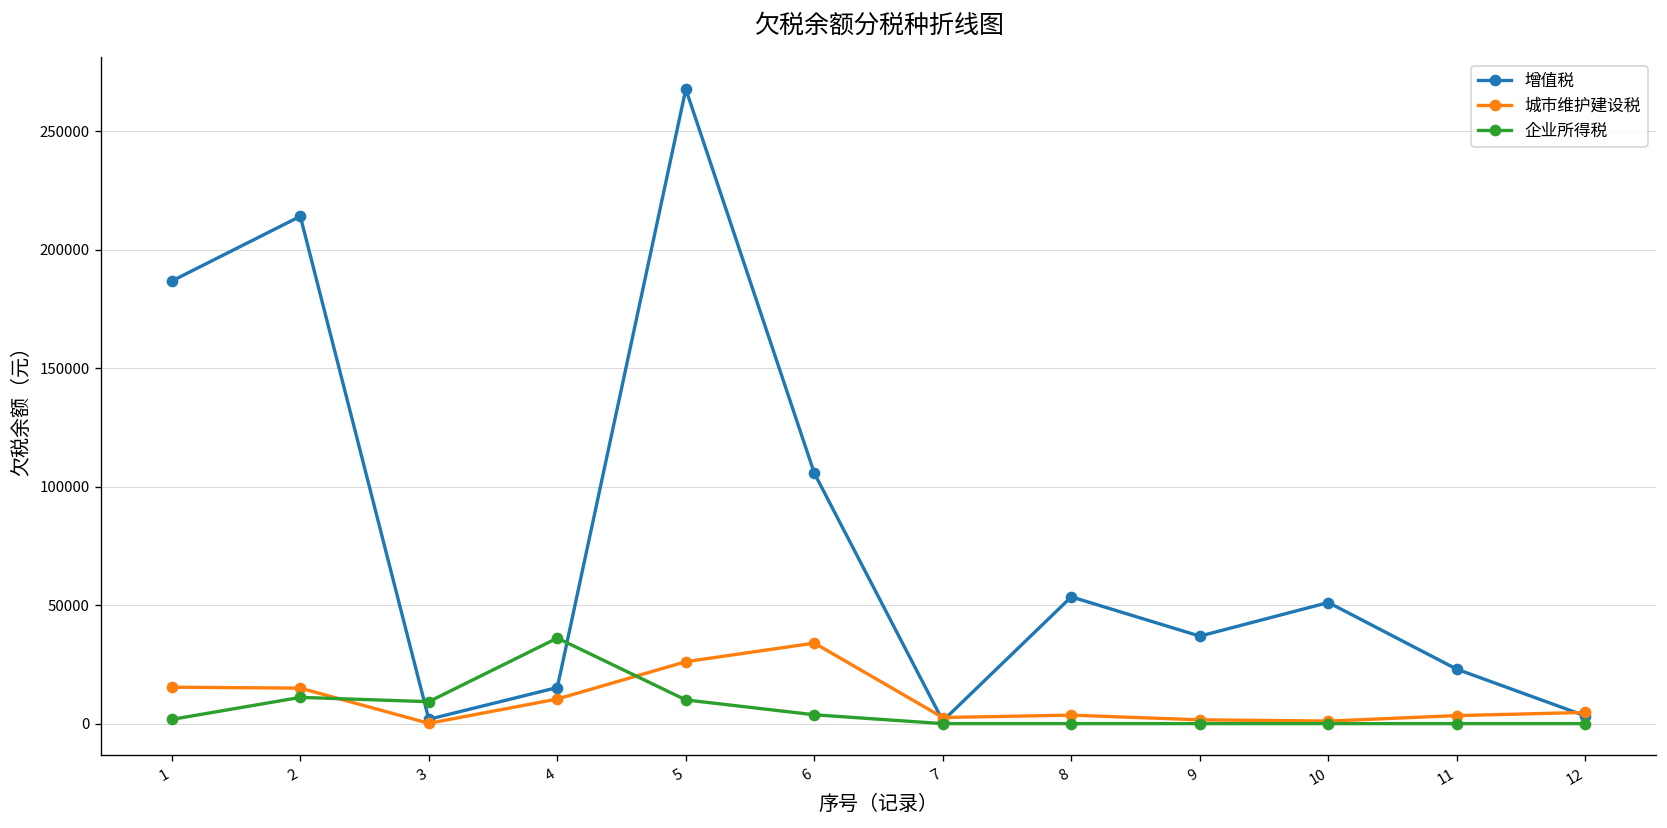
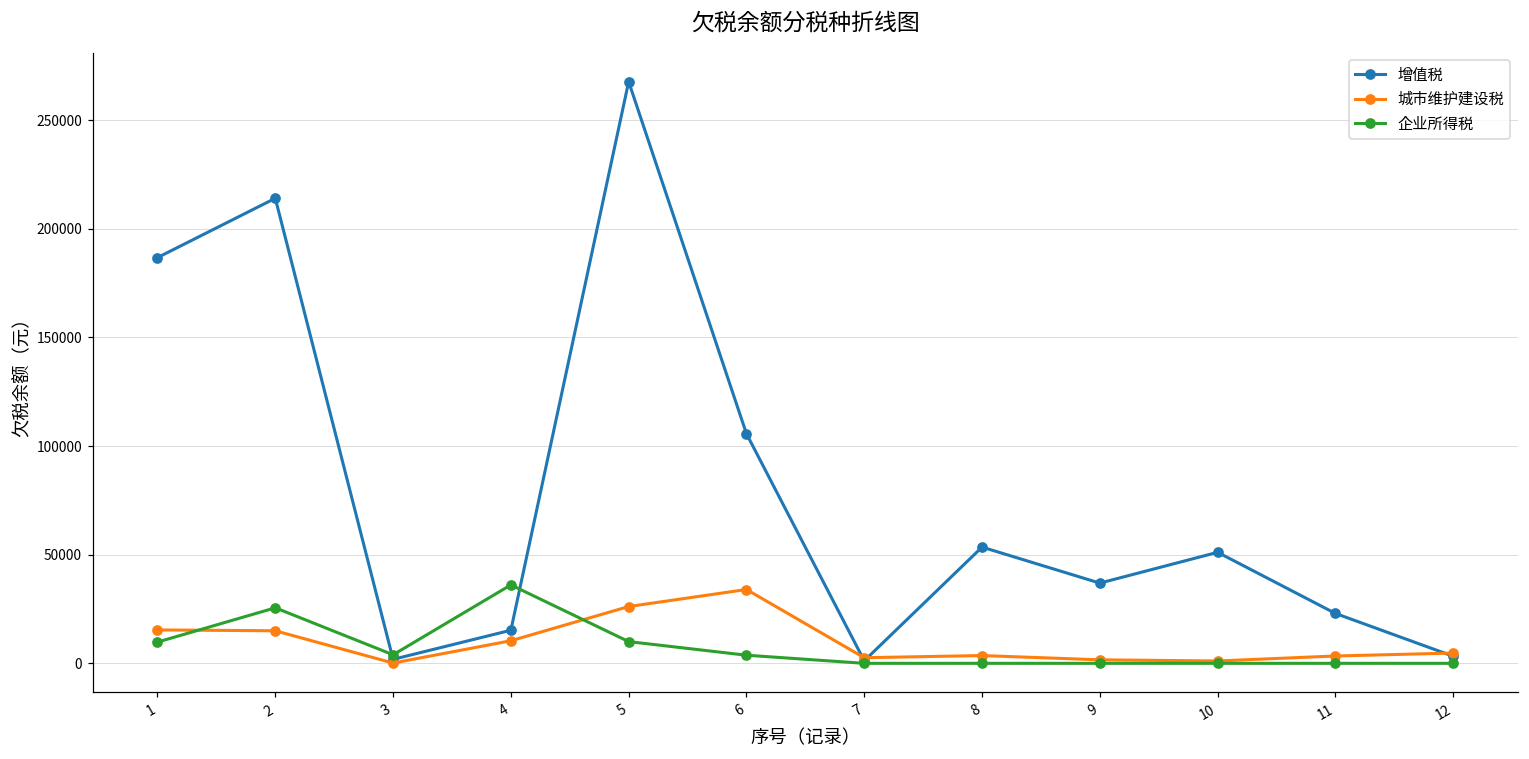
  {
    "增值税": {
      "1": 187000,
      "2": 214000,
      "3": 2000,
      "4": 15000,
      "5": 268000,
      "6": 106000,
      "8": 53000,
      "9": 37000,
      "10": 51000,
      "11": 23000,
      "12": 3000
    },
    "城市维护建设税": {
      "1": 15000,
      "2": 15000,
      "3": 0,
      "4": 10000,
      "5": 26000,
      "6": 34000,
      "7": 3000,
      "8": 4000,
      "9": 2000,
      "11": 3000,
      "12": 5000
    },
    "企业所得税": {
-     "1": 2000,
-     "2": 11000,
-     "3": 9000,
+     "1": 10000,
+     "2": 26000,
+     "3": 4000,
      "4": 36000,
      "5": 10000,
      "6": 4000,
      "8": 0,
      "9": 0,
      "11": 0,
      "12": 0
    }
  }
